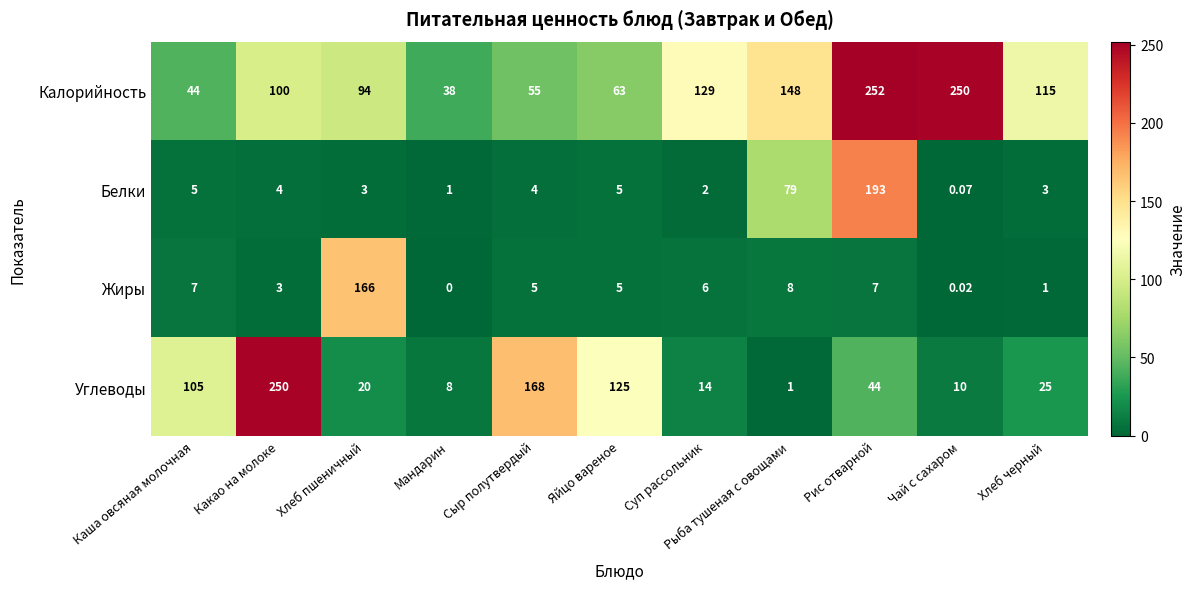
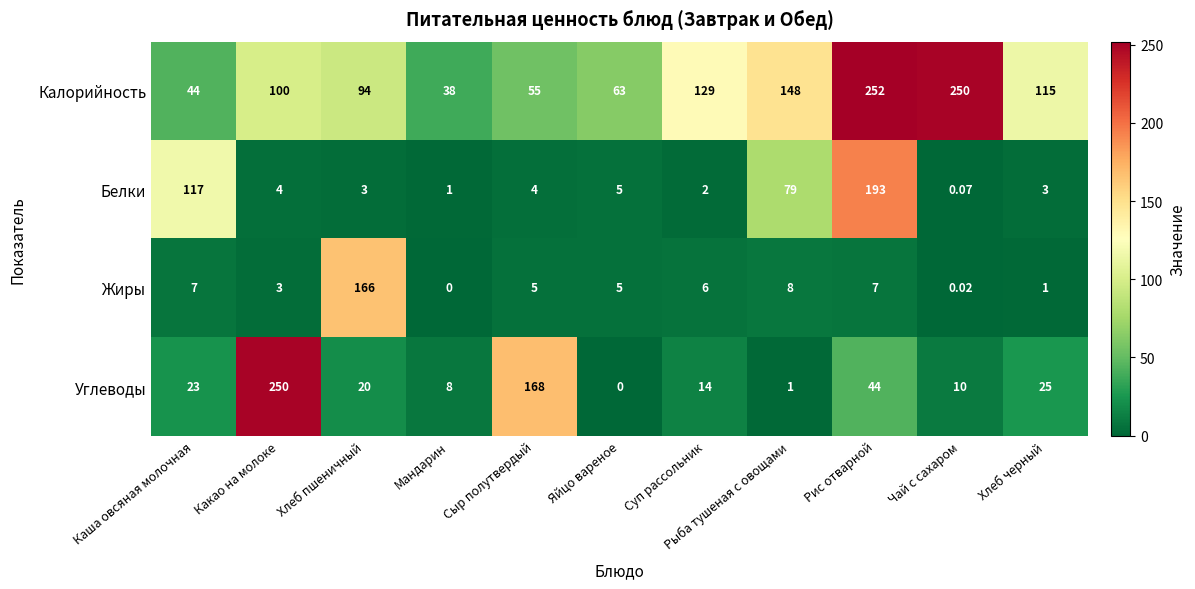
  {
    "Калорийность": {
      "Каша овсяная молочная": 44,
      "Какао на молоке": 100,
      "Хлеб пшеничный": 94,
      "Мандарин": 38,
      "Сыр полутвердый": 55,
      "Яйцо вареное": 63,
      "Суп рассольник": 129,
      "Рыба тушеная с овощами": 148,
      "Рис отварной": 252,
      "Чай с сахаром": 250,
      "Хлеб черный": 115
    },
    "Белки": {
-     "Каша овсяная молочная": 5,
+     "Каша овсяная молочная": 117,
      "Какао на молоке": 4,
      "Хлеб пшеничный": 3,
      "Мандарин": 1,
      "Сыр полутвердый": 4,
      "Яйцо вареное": 5,
      "Суп рассольник": 2,
      "Рыба тушеная с овощами": 79,
      "Рис отварной": 193,
      "Чай с сахаром": 0.07,
      "Хлеб черный": 3
    },
    "Жиры": {
      "Каша овсяная молочная": 7,
      "Какао на молоке": 3,
      "Хлеб пшеничный": 166,
      "Мандарин": 0,
      "Сыр полутвердый": 5,
      "Яйцо вареное": 5,
      "Суп рассольник": 6,
      "Рыба тушеная с овощами": 8,
      "Рис отварной": 7,
      "Чай с сахаром": 0.02,
      "Хлеб черный": 1
    },
    "Углеводы": {
-     "Каша овсяная молочная": 105,
+     "Каша овсяная молочная": 23,
      "Какао на молоке": 250,
      "Хлеб пшеничный": 20,
      "Мандарин": 8,
      "Сыр полутвердый": 168,
-     "Яйцо вареное": 125,
+     "Яйцо вареное": 0,
      "Суп рассольник": 14,
      "Рыба тушеная с овощами": 1,
      "Рис отварной": 44,
      "Чай с сахаром": 10,
      "Хлеб черный": 25
    }
  }
